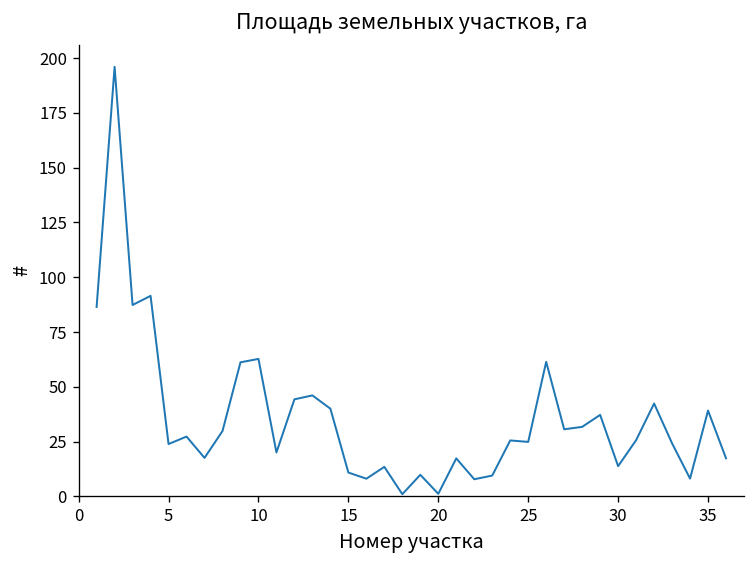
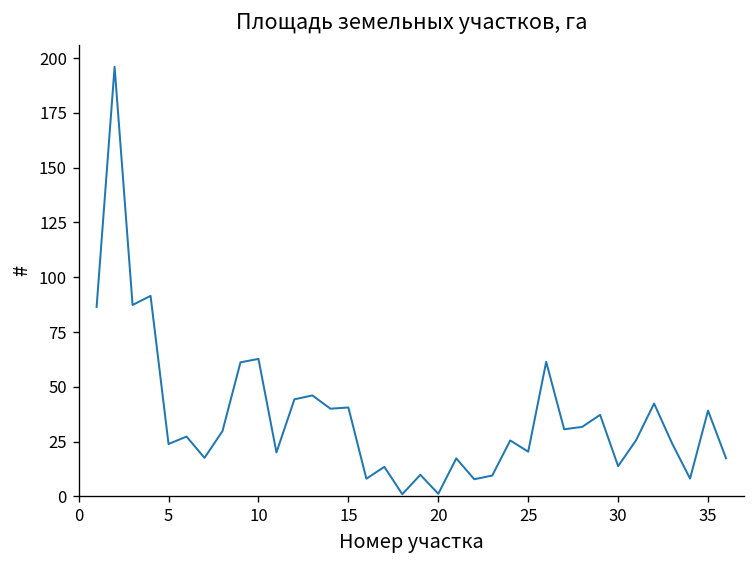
  {
    "5": 24,
    "10": 63,
-   "15": 11,
+   "15": 41,
    "20": 1,
-   "25": 25,
+   "25": 20,
    "30": 14,
    "35": 39
  }
